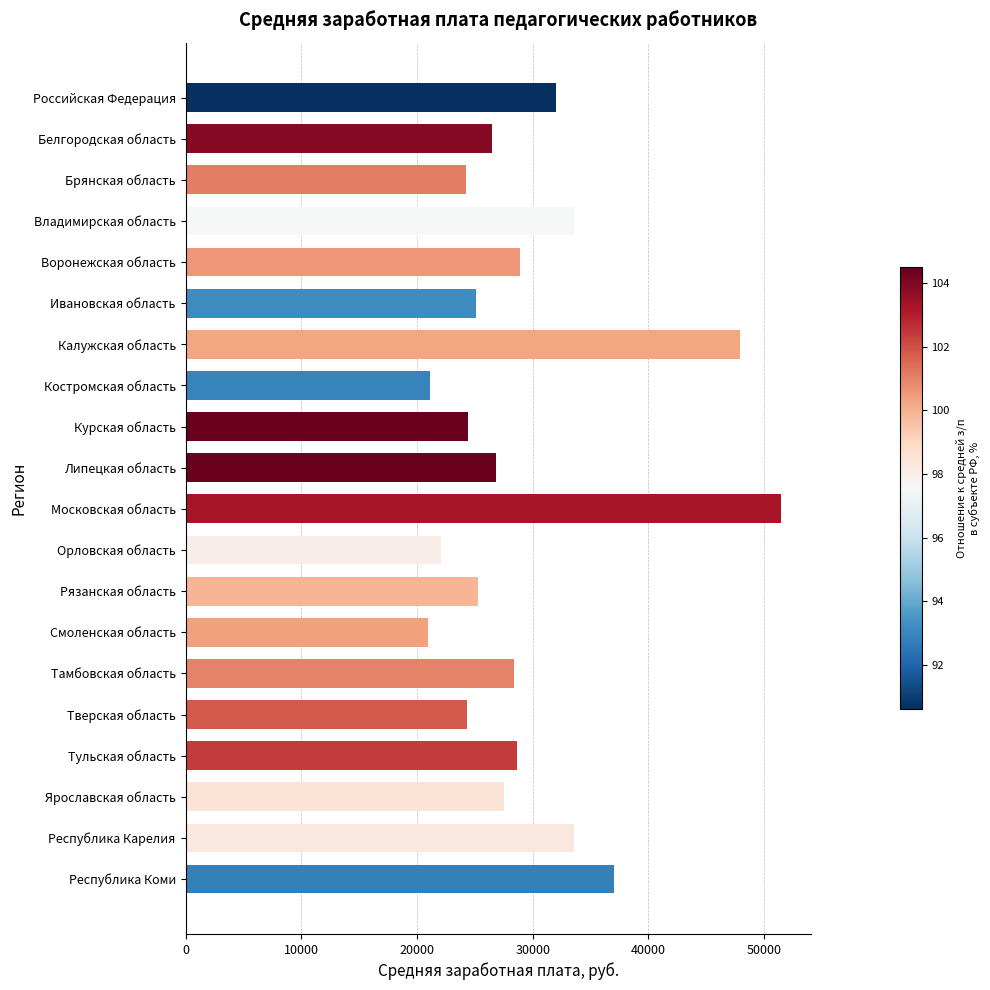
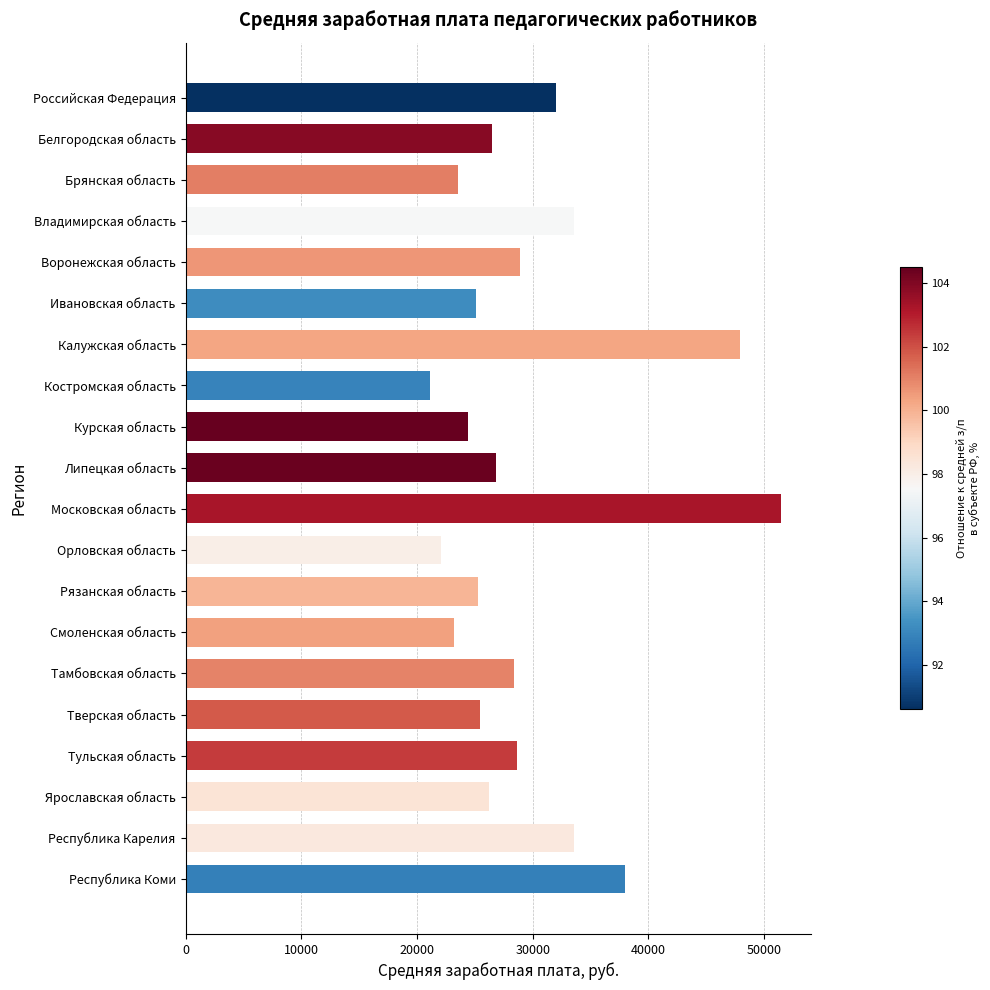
  {
    "Российская Федерация": 32000,
    "Белгородская область": 26500,
-   "Брянская область": 24300,
+   "Брянская область": 23500,
    "Владимирская область": 33600,
    "Воронежская область": 28900,
    "Ивановская область": 25100,
    "Калужская область": 47900,
    "Костромская область": 21100,
    "Курская область": 24400,
    "Липецкая область": 26900,
    "Московская область": 51500,
    "Орловская область": 22100,
    "Рязанская область": 25300,
-   "Смоленская область": 20900,
+   "Смоленская область": 23200,
    "Тамбовская область": 28400,
-   "Тверская область": 24300,
+   "Тверская область": 25400,
    "Тульская область": 28700,
-   "Ярославская область": 27500,
+   "Ярославская область": 26200,
    "Республика Карелия": 33500,
-   "Республика Коми": 37000
+   "Республика Коми": 38000
  }
